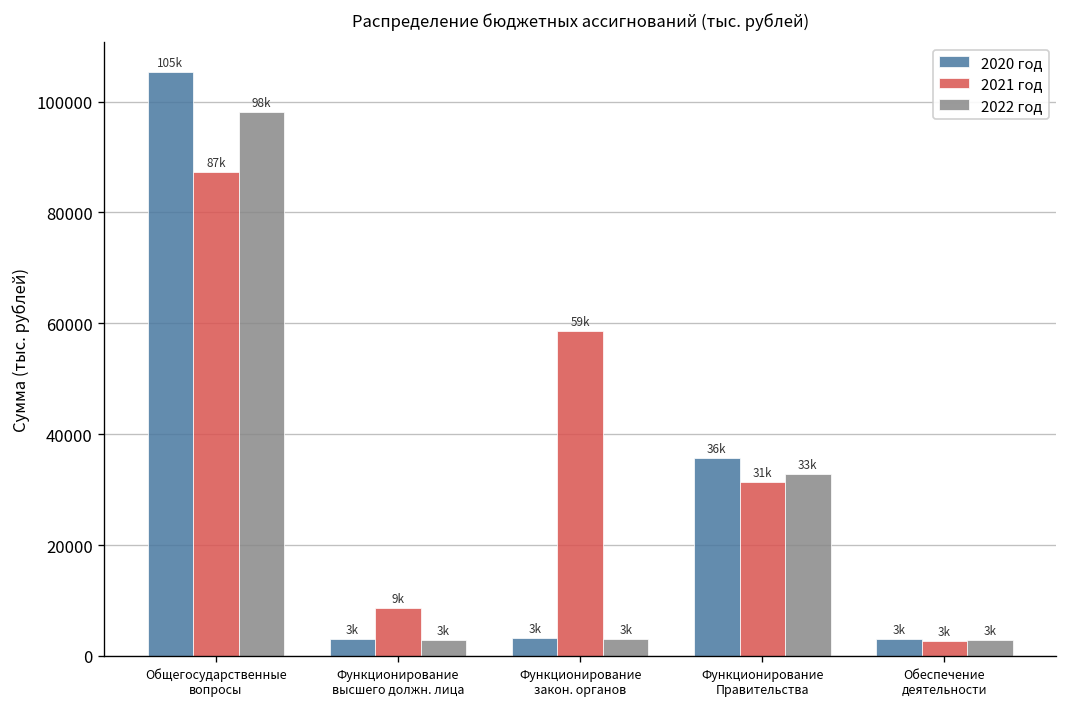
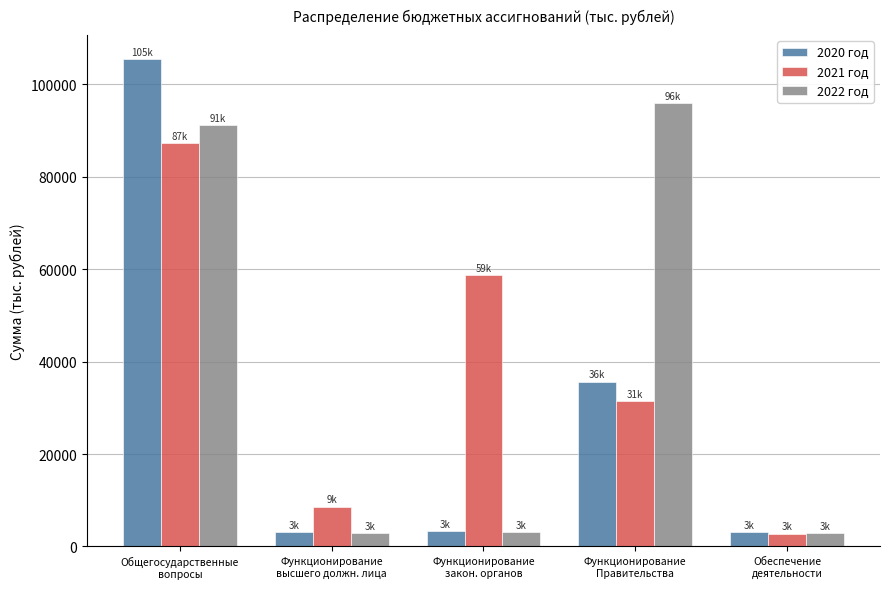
  {
    "2020 год": {
      "Общегосударственные вопросы": "105k",
      "Функционирование высшего должн. лица": "3k",
      "Функционирование закон. органов": "3k",
      "Функционирование Правительства": "36k",
      "Обеспечение деятельности": "3k"
    },
    "2021 год": {
      "Общегосударственные вопросы": "87k",
      "Функционирование высшего должн. лица": "9k",
      "Функционирование закон. органов": "59k",
      "Функционирование Правительства": "31k",
      "Обеспечение деятельности": "3k"
    },
    "2022 год": {
-     "Общегосударственные вопросы": "98k",
+     "Общегосударственные вопросы": "91k",
      "Функционирование высшего должн. лица": "3k",
      "Функционирование закон. органов": "3k",
-     "Функционирование Правительства": "33k",
+     "Функционирование Правительства": "96k",
      "Обеспечение деятельности": "3k"
    }
  }
